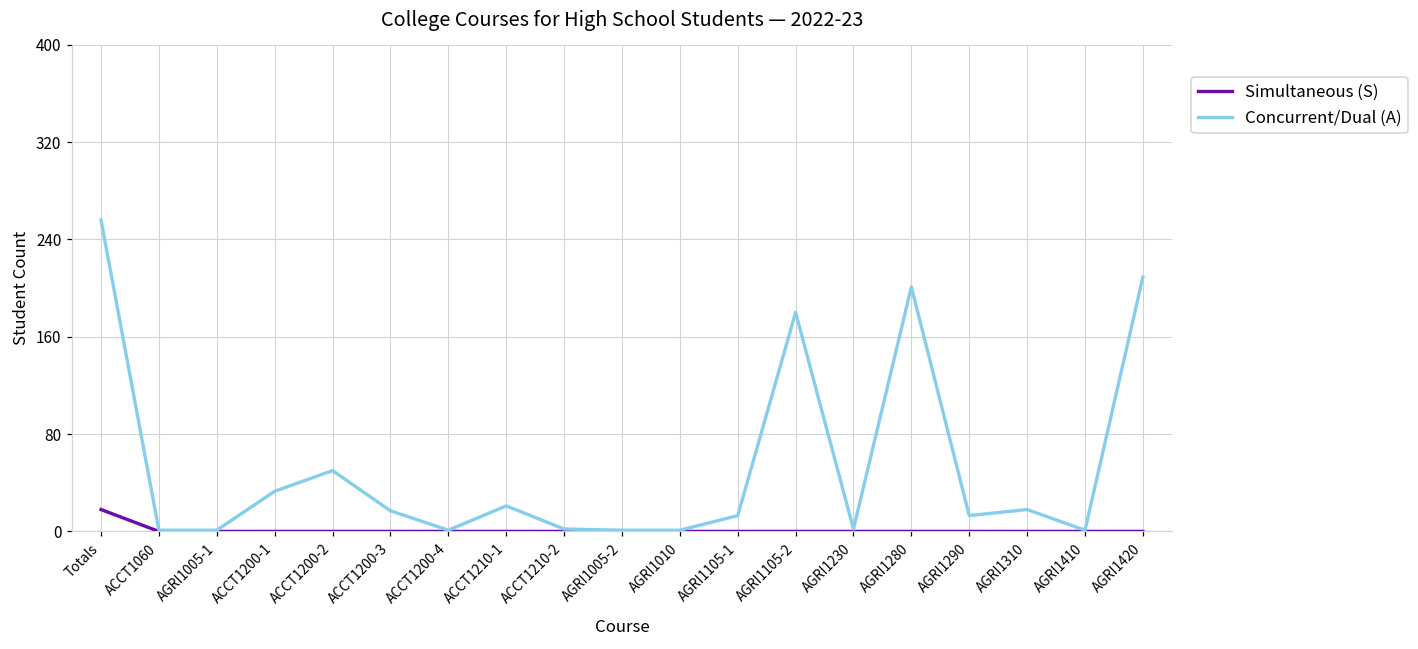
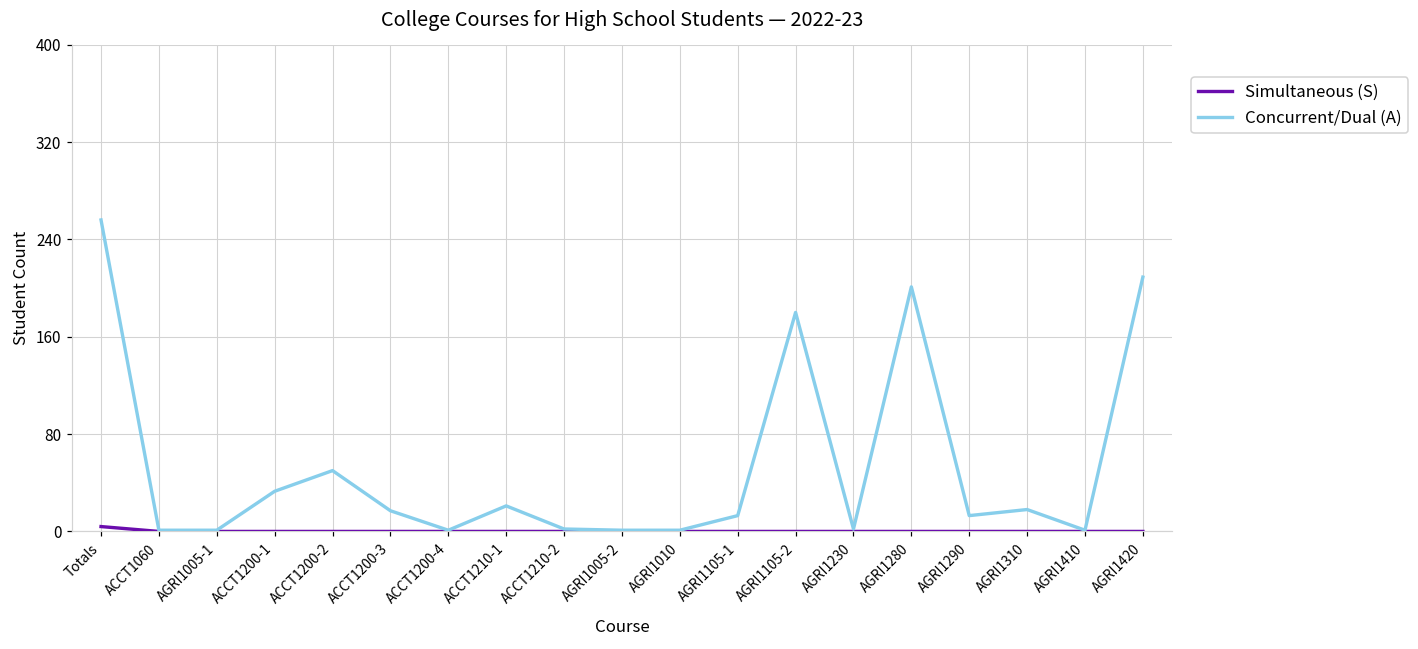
  {
    "Simultaneous (S)": {
-     "Totals": 18,
+     "Totals": 4,
      "ACCT1200-1": 0,
      "ACCT1200-2": 0,
      "ACCT1200-3": 0,
      "ACCT1210-1": 0,
      "AGRI1105-1": 0,
      "AGRI1105-2": 0,
      "AGRI1280": 0,
      "AGRI1290": 0,
      "AGRI1310": 0,
      "AGRI1420": 0
    },
    "Concurrent/Dual (A)": {
      "Totals": 256,
      "ACCT1200-1": 33,
      "ACCT1200-2": 50,
      "ACCT1200-3": 17,
      "ACCT1210-1": 21,
      "AGRI1105-1": 13,
      "AGRI1105-2": 180,
      "AGRI1280": 201,
      "AGRI1290": 13,
      "AGRI1310": 18,
      "AGRI1420": 209
    }
  }
